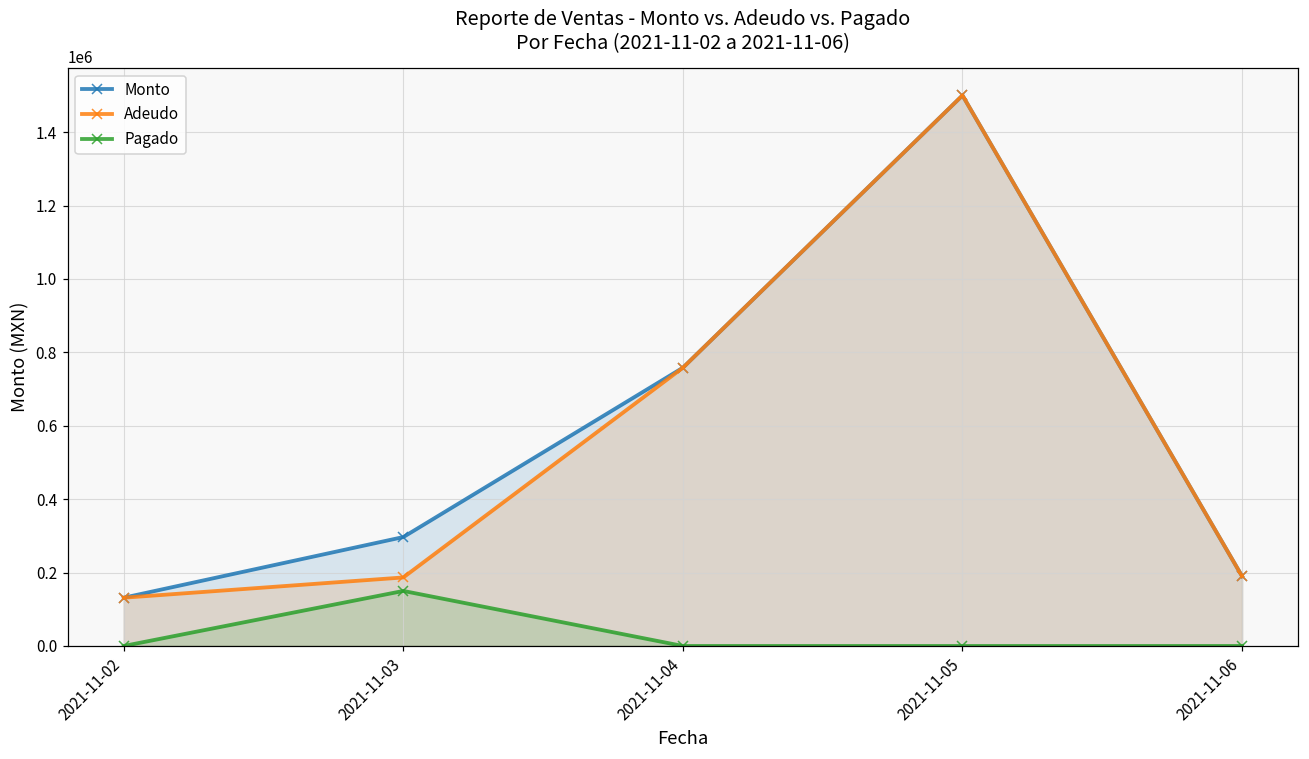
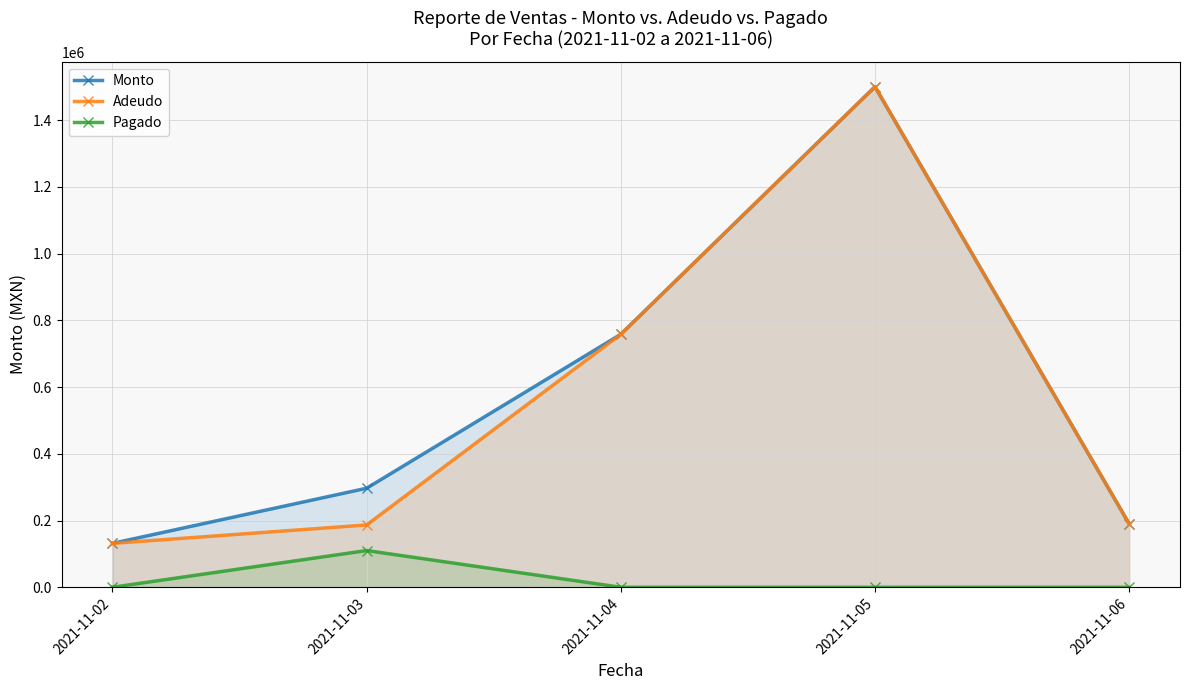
  {
    "Monto": {
      "2021-11-03": 300000
    },
    "Adeudo": {
      "2021-11-03": 190000
    },
    "Pagado": {
      "2021-11-02": 0,
-     "2021-11-03": 150000,
+     "2021-11-03": 110000,
      "2021-11-04": 0,
      "2021-11-05": 0,
      "2021-11-06": 0
    }
  }
